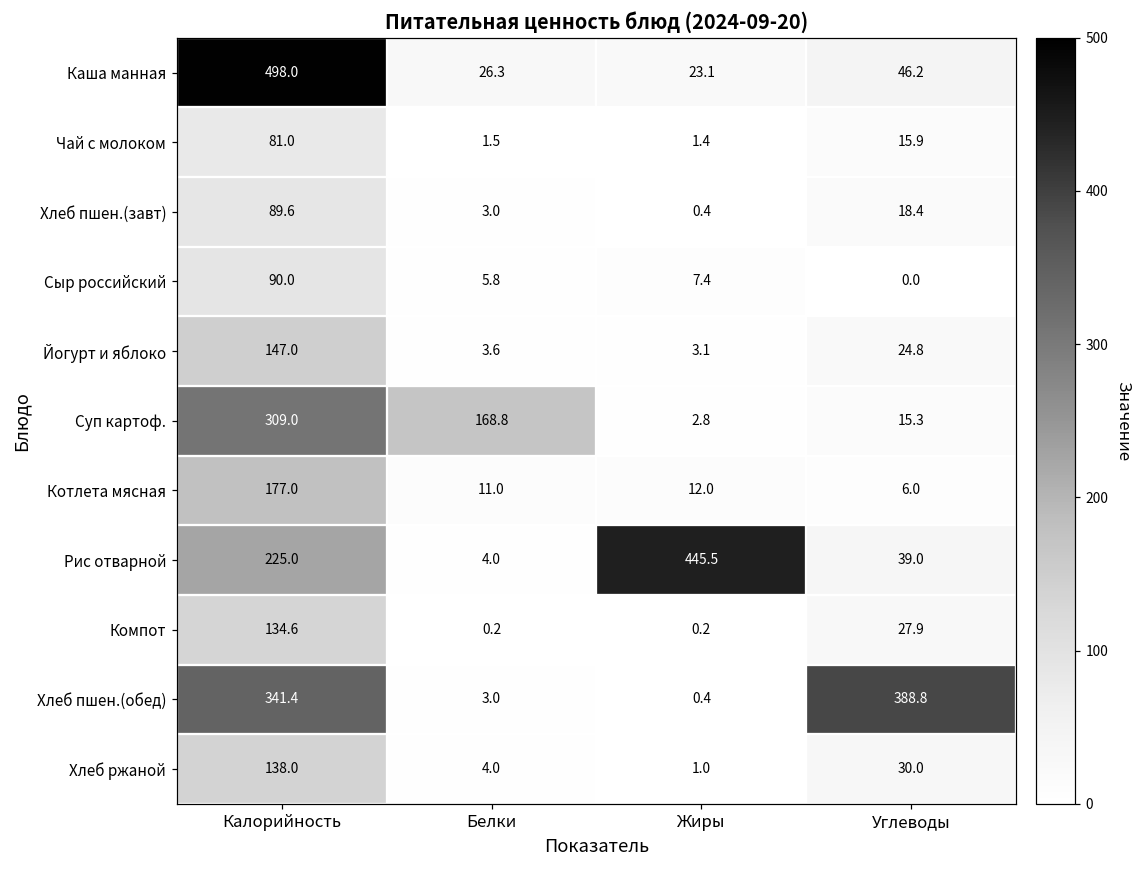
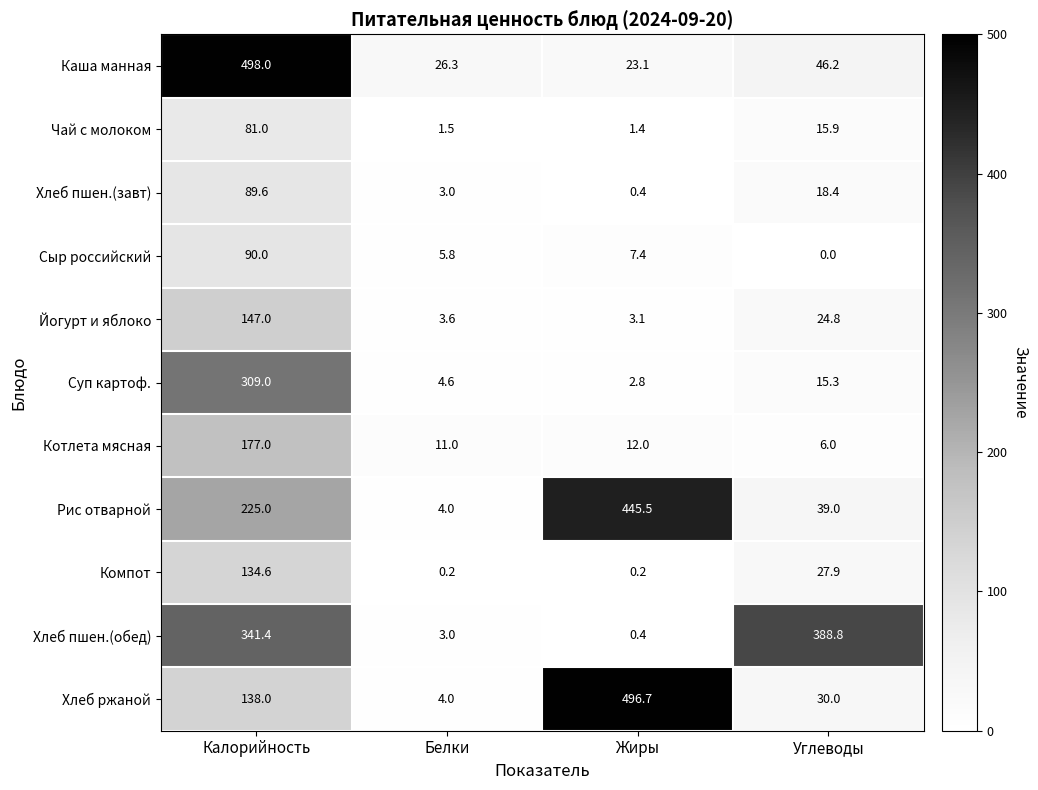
  {
    "Каша манная": {
      "Калорийность": 498.0,
      "Белки": 26.3,
      "Жиры": 23.1,
      "Углеводы": 46.2
    },
    "Чай с молоком": {
      "Калорийность": 81.0,
      "Белки": 1.5,
      "Жиры": 1.4,
      "Углеводы": 15.9
    },
    "Хлеб пшен.(завт)": {
      "Калорийность": 89.6,
      "Белки": 3.0,
      "Жиры": 0.4,
      "Углеводы": 18.4
    },
    "Сыр российский": {
      "Калорийность": 90.0,
      "Белки": 5.8,
      "Жиры": 7.4,
      "Углеводы": 0.0
    },
    "Йогурт и яблоко": {
      "Калорийность": 147.0,
      "Белки": 3.6,
      "Жиры": 3.1,
      "Углеводы": 24.8
    },
    "Суп картоф.": {
      "Калорийность": 309.0,
-     "Белки": 168.8,
+     "Белки": 4.6,
      "Жиры": 2.8,
      "Углеводы": 15.3
    },
    "Котлета мясная": {
      "Калорийность": 177.0,
      "Белки": 11.0,
      "Жиры": 12.0,
      "Углеводы": 6.0
    },
    "Рис отварной": {
      "Калорийность": 225.0,
      "Белки": 4.0,
      "Жиры": 445.5,
      "Углеводы": 39.0
    },
    "Компот": {
      "Калорийность": 134.6,
      "Белки": 0.2,
      "Жиры": 0.2,
      "Углеводы": 27.9
    },
    "Хлеб пшен.(обед)": {
      "Калорийность": 341.4,
      "Белки": 3.0,
      "Жиры": 0.4,
      "Углеводы": 388.8
    },
    "Хлеб ржаной": {
      "Калорийность": 138.0,
      "Белки": 4.0,
-     "Жиры": 1.0,
+     "Жиры": 496.7,
      "Углеводы": 30.0
    }
  }
